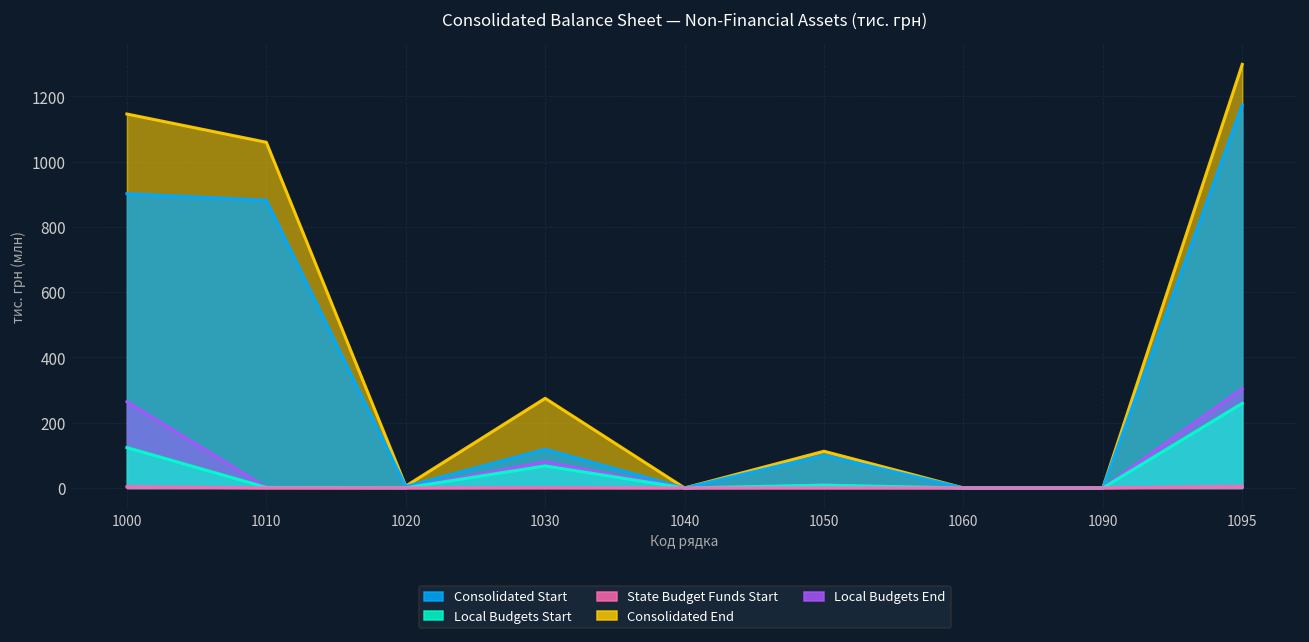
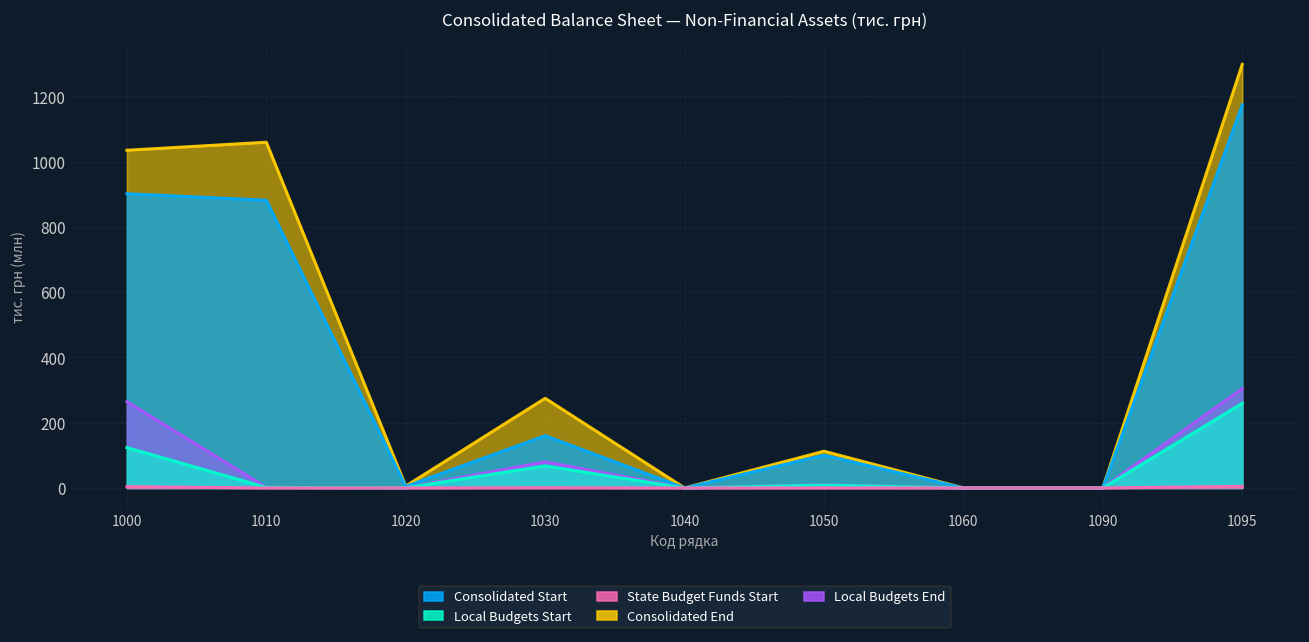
  {
    "Consolidated End": {
-     "1000": 1150,
+     "1000": 1040,
      "1010": 1060,
      "1030": 270,
      "1050": 110,
      "1095": 1300
    },
    "Consolidated Start": {
      "1000": 900,
      "1010": 880,
-     "1030": 120,
+     "1030": 160,
      "1050": 100,
      "1095": 1170
    },
    "Local Budgets End": {
      "1000": 260,
      "1030": 80,
      "1095": 300
    },
    "Local Budgets Start": {
      "1000": 120,
      "1030": 70,
      "1095": 260
    },
    "State Budget Funds Start": {
      "1000": 0,
      "1030": 0,
      "1050": 0,
      "1095": 0
    }
  }
